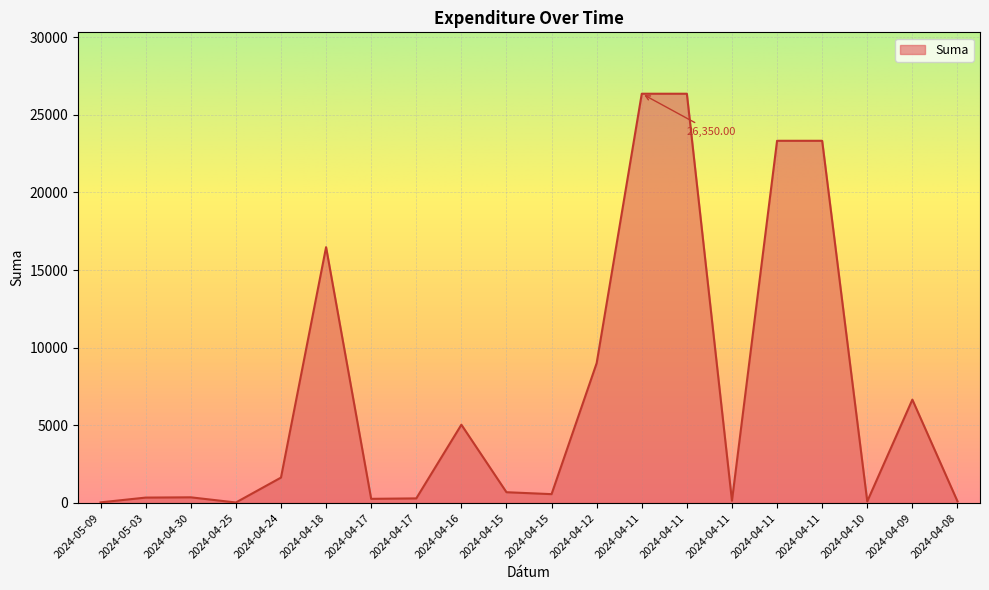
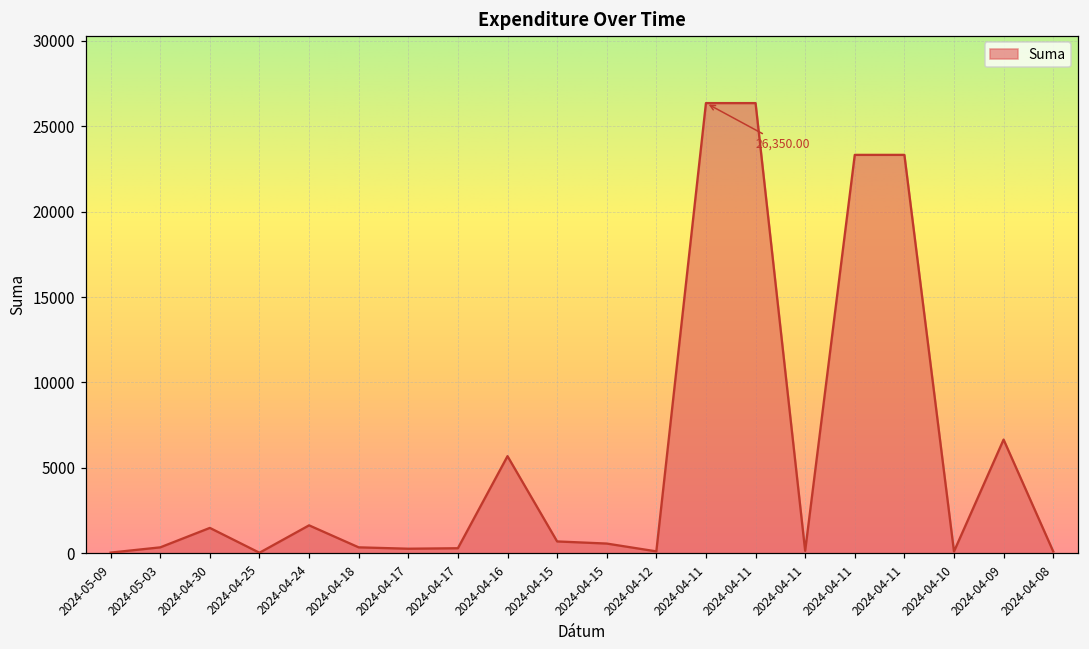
  {
    "2024-05-09": 0,
    "2024-05-03": 300,
-   "2024-04-30": 400,
+   "2024-04-30": 1500,
    "2024-04-25": 0,
    "2024-04-24": 1600,
-   "2024-04-18": 16500,
-   "2024-04-16": 5000,
-   "2024-04-12": 9000,
+   "2024-04-18": 300,
+   "2024-04-16": 5700,
+   "2024-04-12": 100,
    "2024-04-10": 100,
    "2024-04-09": 6700,
    "2024-04-08": 100
  }
